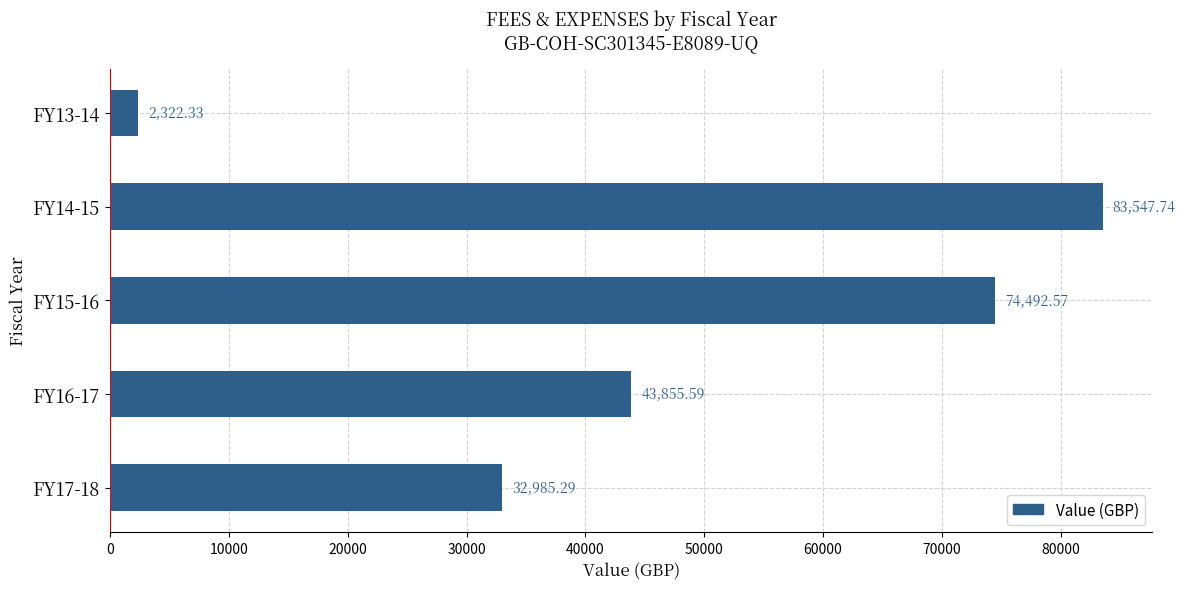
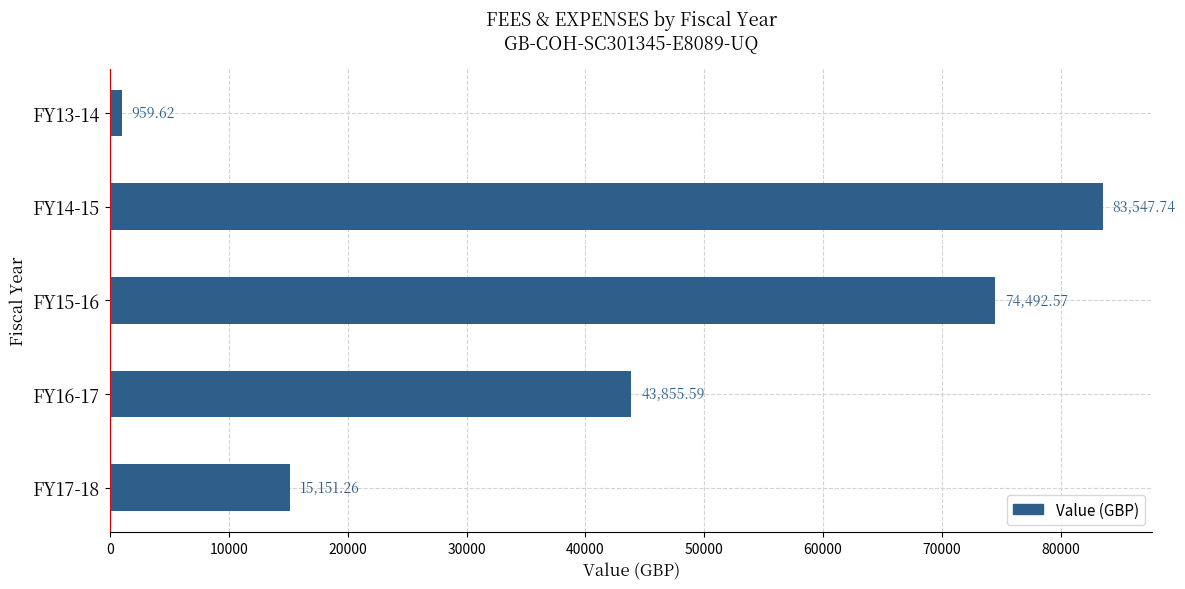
  {
-   "FY13-14": "2,322.33",
+   "FY13-14": "959.62",
    "FY14-15": "83,547.74",
    "FY15-16": "74,492.57",
    "FY16-17": "43,855.59",
-   "FY17-18": "32,985.29"
+   "FY17-18": "15,151.26"
  }
